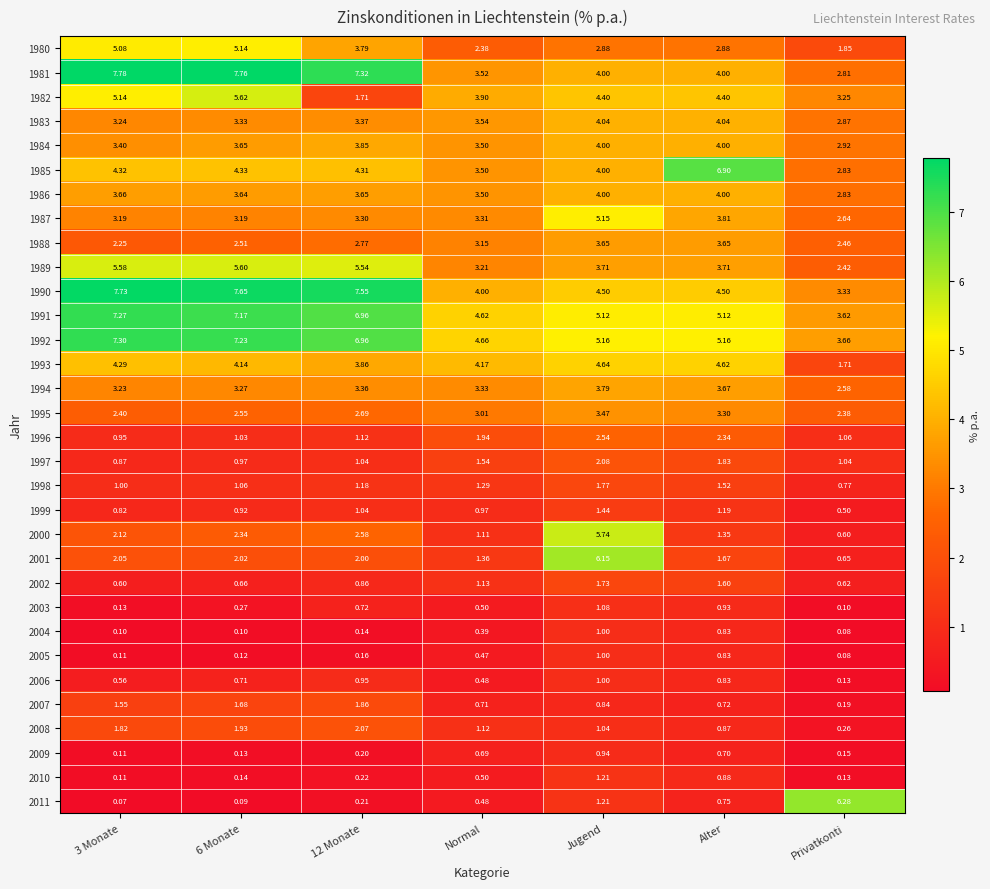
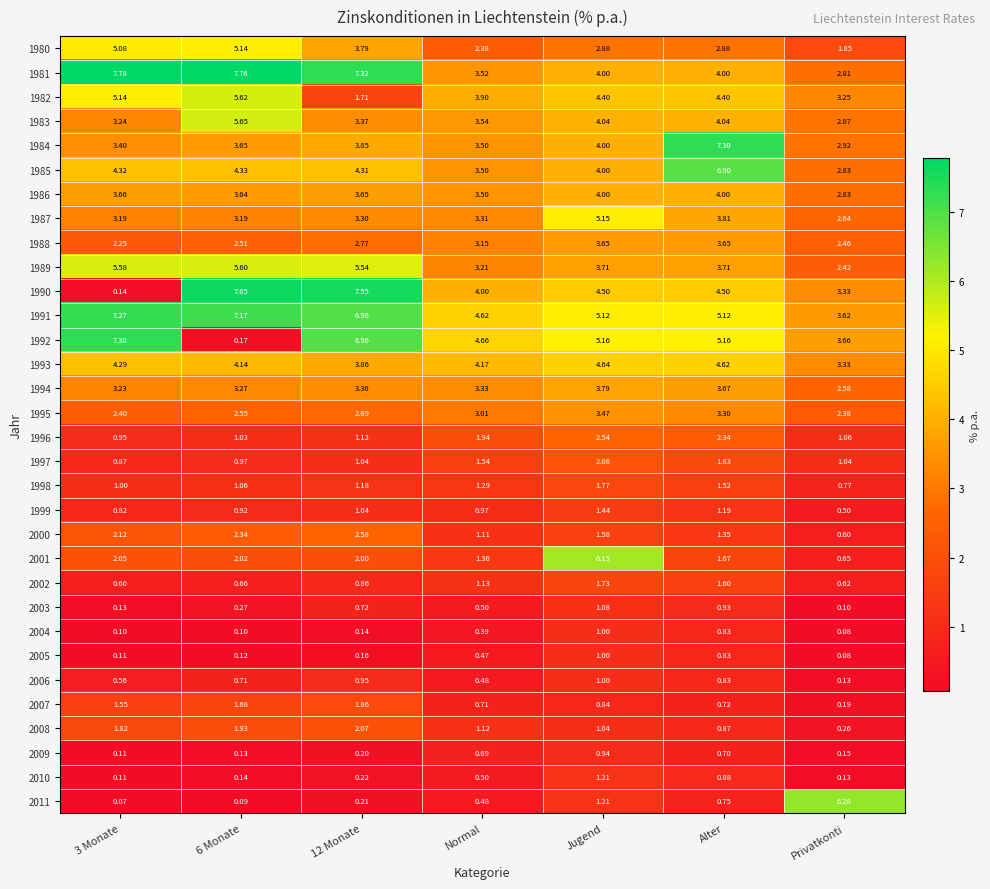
  {
    "1983": {
      "3 Monate": 3.24,
-     "6 Monate": 3.33,
+     "6 Monate": 5.65,
      "12 Monate": 3.37,
      "Normal": 3.54,
      "Jugend": 4.04,
      "Alter": 4.04,
      "Privatkonti": 2.87
    },
    "1984": {
      "3 Monate": 3.40,
      "6 Monate": 3.65,
      "12 Monate": 3.85,
      "Normal": 3.50,
      "Jugend": 4.00,
-     "Alter": 4.00,
+     "Alter": 7.30,
      "Privatkonti": 2.92
    },
    "1990": {
-     "3 Monate": 7.73,
+     "3 Monate": 0.14,
      "6 Monate": 7.65,
      "12 Monate": 7.55,
      "Normal": 4.00,
      "Jugend": 4.50,
      "Alter": 4.50,
      "Privatkonti": 3.33
    },
    "1992": {
      "3 Monate": 7.30,
-     "6 Monate": 7.23,
+     "6 Monate": 0.17,
      "12 Monate": 6.96,
      "Normal": 4.66,
      "Jugend": 5.16,
      "Alter": 5.16,
      "Privatkonti": 3.66
    },
    "1993": {
      "3 Monate": 4.29,
      "6 Monate": 4.14,
      "12 Monate": 3.86,
      "Normal": 4.17,
      "Jugend": 4.64,
      "Alter": 4.62,
-     "Privatkonti": 1.71
+     "Privatkonti": 3.33
    },
    "2000": {
      "3 Monate": 2.12,
      "6 Monate": 2.34,
      "12 Monate": 2.58,
      "Normal": 1.11,
-     "Jugend": 5.74,
+     "Jugend": 1.58,
      "Alter": 1.35,
      "Privatkonti": 0.60
    }
  }
